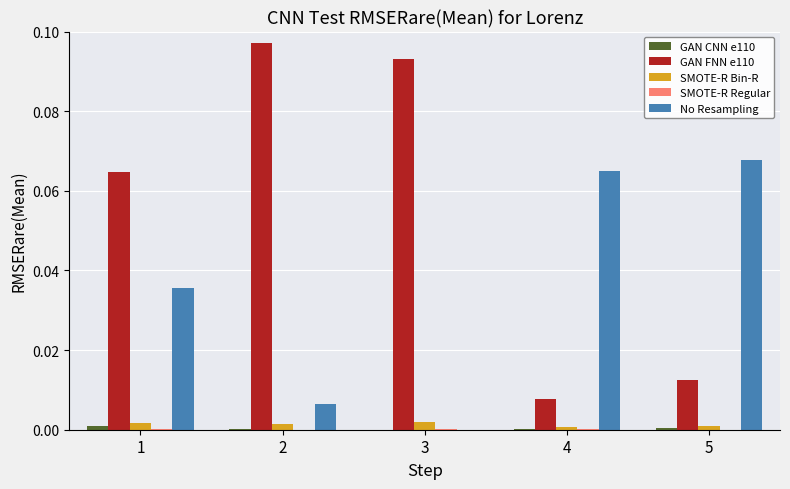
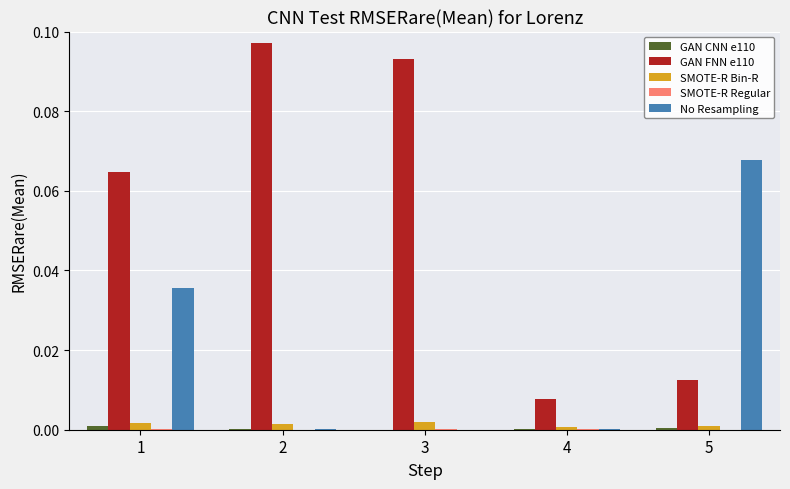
  {
    "GAN CNN e110": {
      "1": 0.001
    },
    "GAN FNN e110": {
      "1": 0.065,
      "2": 0.097,
      "3": 0.093,
      "4": 0.008,
      "5": 0.012
    },
    "SMOTE-R Bin-R": {
      "1": 0.002,
      "2": 0.001,
      "3": 0.002,
      "5": 0.001
    },
    "No Resampling": {
      "1": 0.036,
-     "2": 0.006,
-     "4": 0.065,
+     "2": 0.000,
+     "4": 0.000,
      "5": 0.068
    }
  }
